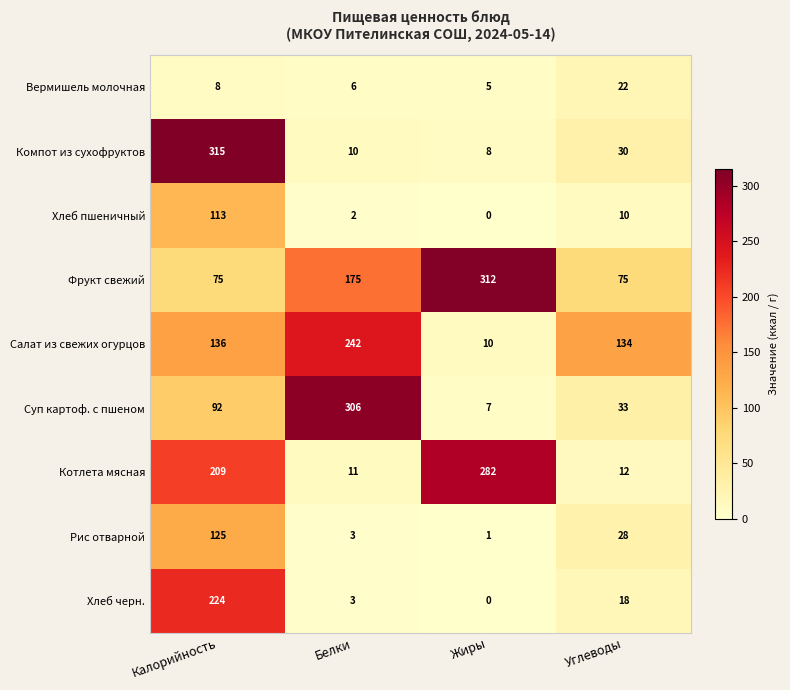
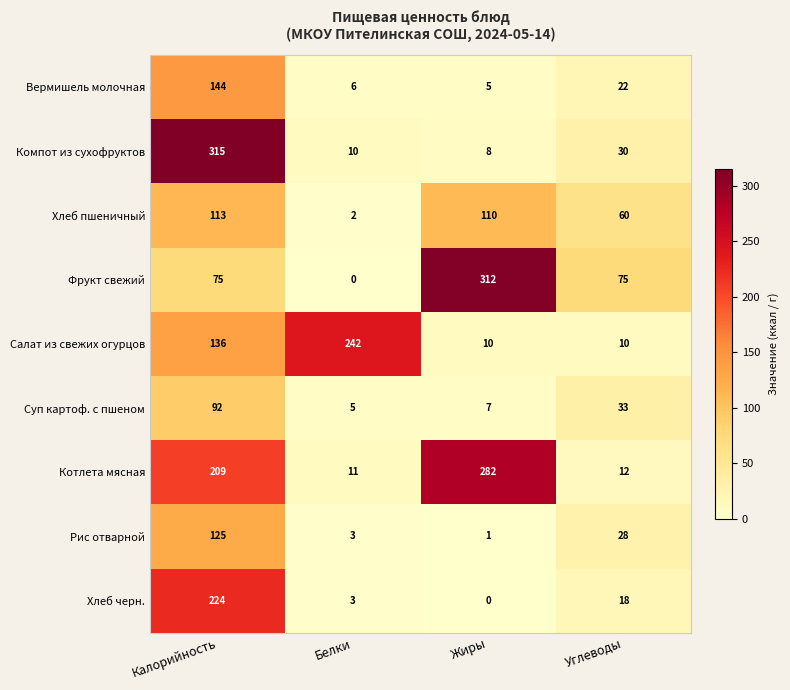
  {
    "Вермишель молочная": {
-     "Калорийность": 8,
+     "Калорийность": 144,
      "Белки": 6,
      "Жиры": 5,
      "Углеводы": 22
    },
    "Компот из сухофруктов": {
      "Калорийность": 315,
      "Белки": 10,
      "Жиры": 8,
      "Углеводы": 30
    },
    "Хлеб пшеничный": {
      "Калорийность": 113,
      "Белки": 2,
-     "Жиры": 0,
-     "Углеводы": 10
+     "Жиры": 110,
+     "Углеводы": 60
    },
    "Фрукт свежий": {
      "Калорийность": 75,
-     "Белки": 175,
+     "Белки": 0,
      "Жиры": 312,
      "Углеводы": 75
    },
    "Салат из свежих огурцов": {
      "Калорийность": 136,
      "Белки": 242,
      "Жиры": 10,
-     "Углеводы": 134
+     "Углеводы": 10
    },
    "Суп картоф. с пшеном": {
      "Калорийность": 92,
-     "Белки": 306,
+     "Белки": 5,
      "Жиры": 7,
      "Углеводы": 33
    },
    "Котлета мясная": {
      "Калорийность": 209,
      "Белки": 11,
      "Жиры": 282,
      "Углеводы": 12
    },
    "Рис отварной": {
      "Калорийность": 125,
      "Белки": 3,
      "Жиры": 1,
      "Углеводы": 28
    },
    "Хлеб черн.": {
      "Калорийность": 224,
      "Белки": 3,
      "Жиры": 0,
      "Углеводы": 18
    }
  }
